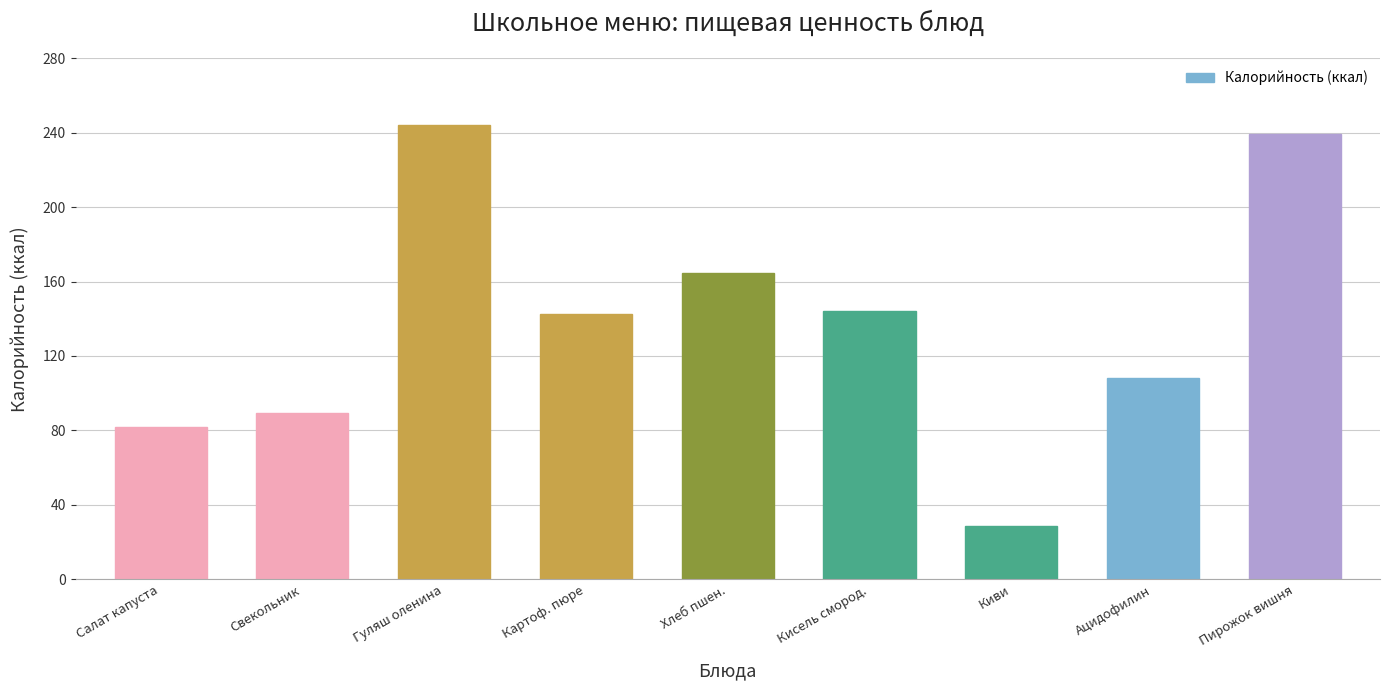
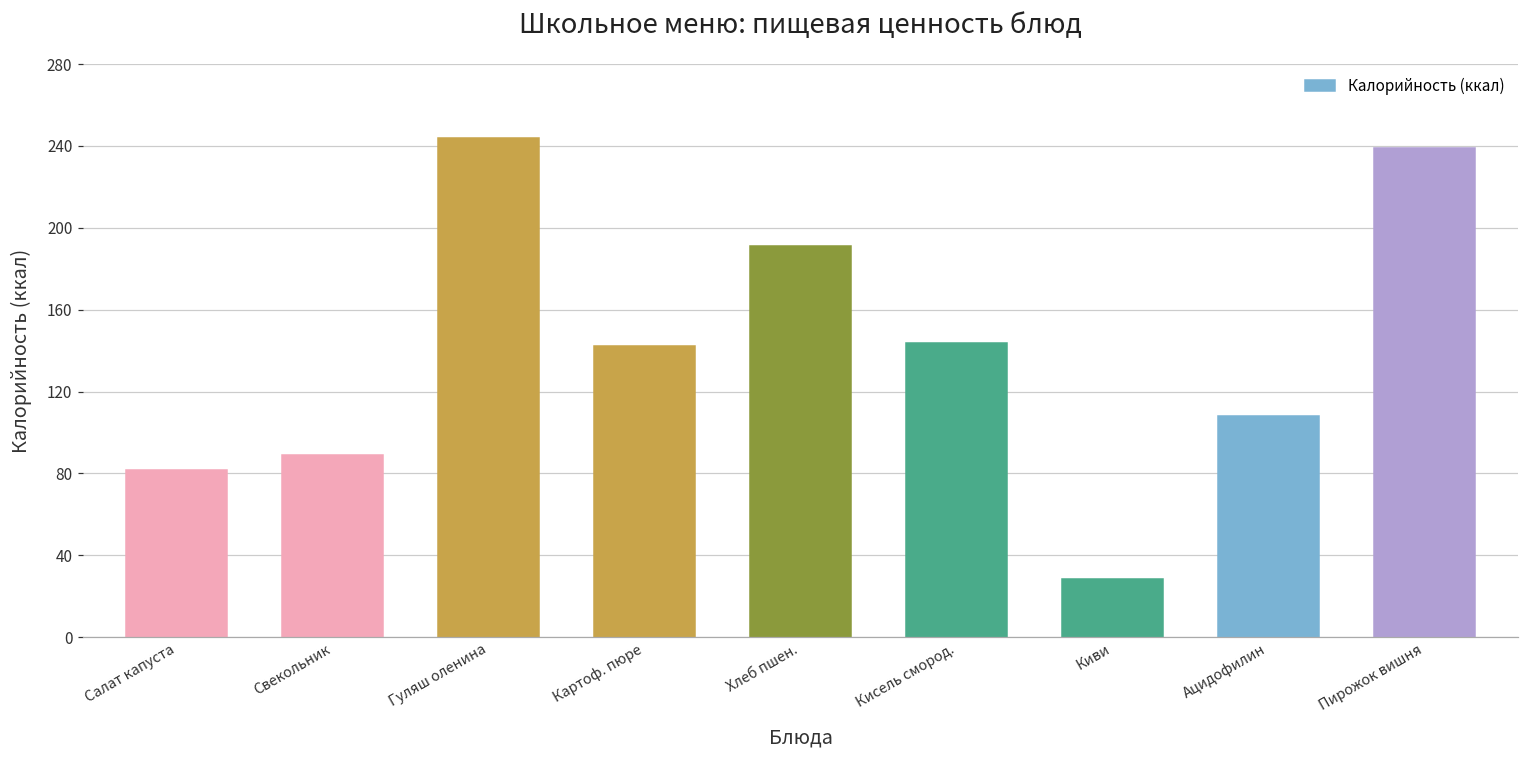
  {
    "Салат капуста": 82,
    "Свекольник": 89,
    "Гуляш оленина": 244,
    "Картоф. пюре": 142,
-   "Хлеб пшен.": 165,
+   "Хлеб пшен.": 191,
    "Кисель смород.": 144,
    "Киви": 29,
    "Ацидофилин": 108,
    "Пирожок вишня": 239
  }
